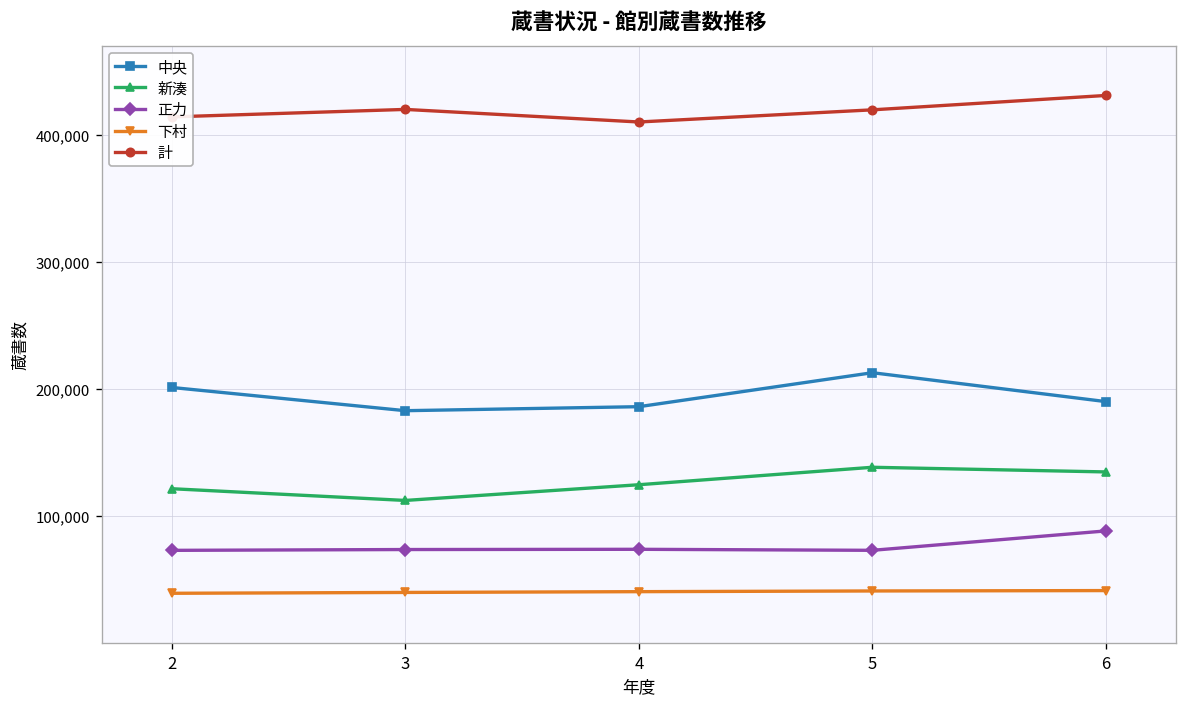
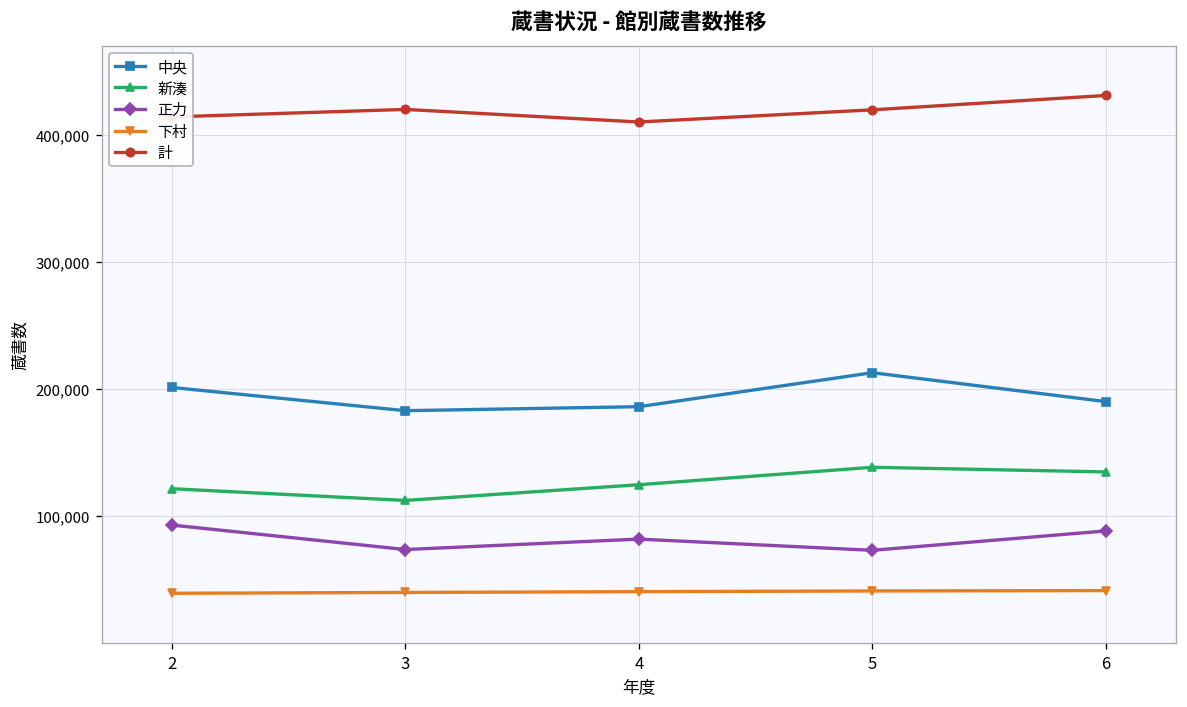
  {
    "中央": {
      "2": "201,000",
      "3": "183,000",
      "4": "186,000",
      "5": "213,000",
      "6": "190,000"
    },
    "新湊": {
      "2": "122,000",
      "3": "112,000",
      "4": "125,000",
      "5": "138,000",
      "6": "135,000"
    },
    "正力": {
-     "2": "73,000",
+     "2": "93,000",
      "3": "74,000",
-     "4": "74,000",
+     "4": "82,000",
      "5": "73,000",
      "6": "88,000"
    },
    "下村": {
      "2": "39,000",
      "3": "40,000",
      "4": "41,000",
      "5": "41,000",
      "6": "41,000"
    },
    "計": {
      "3": "420,000",
      "4": "410,000",
      "5": "420,000",
      "6": "431,000"
    }
  }
